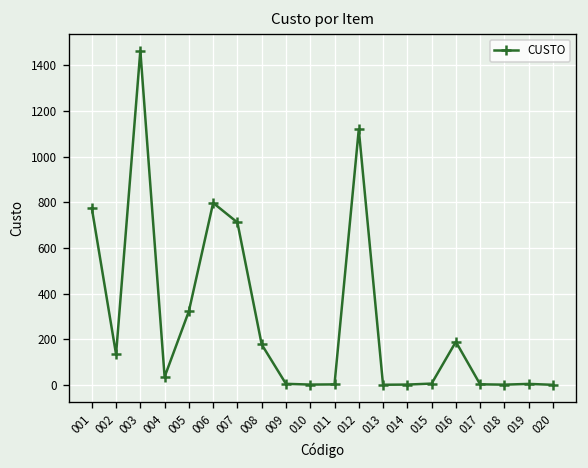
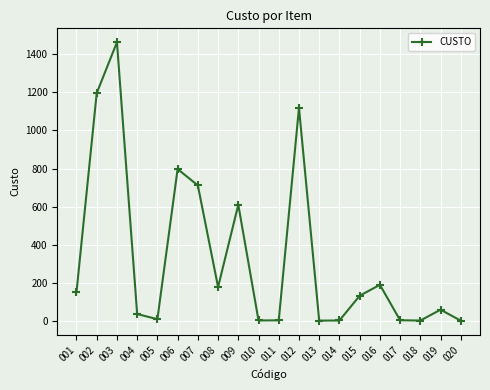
  {
-   "001": 770,
-   "002": 130,
+   "001": 150,
+   "002": 1200,
    "003": 1460,
    "004": 40,
-   "005": 320,
+   "005": 10,
    "006": 800,
    "007": 710,
    "008": 180,
-   "009": 0,
+   "009": 610,
    "010": 0,
    "011": 0,
    "012": 1120,
    "013": 0,
    "014": 0,
-   "015": 10,
+   "015": 130,
    "016": 190,
    "017": 0,
    "018": 0,
-   "019": 0,
+   "019": 60,
    "020": 0
  }
